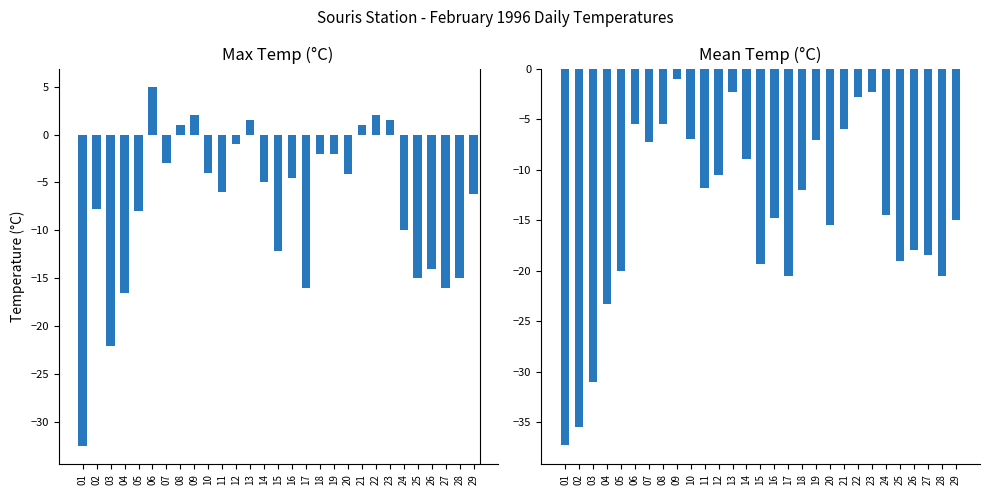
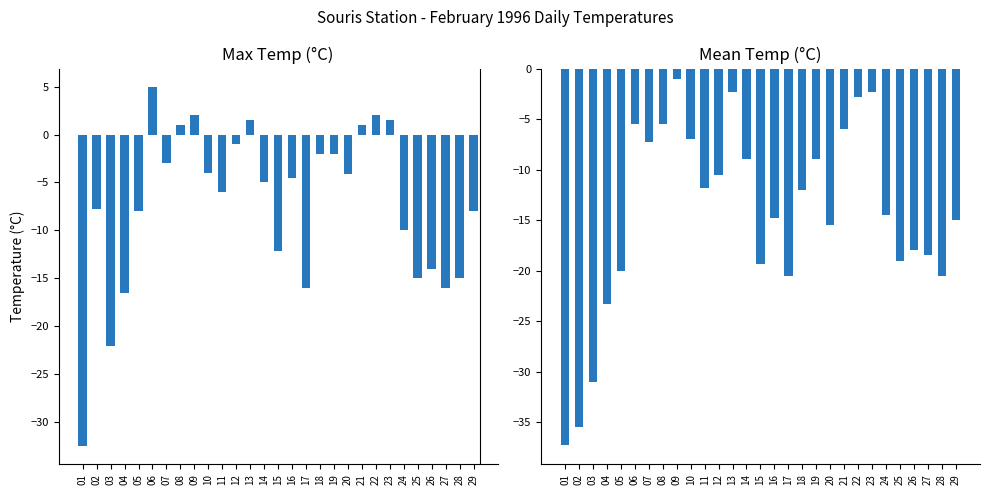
  {
    "Max Temp (°C)": {
      "01": -33,
      "02": -8,
      "03": -22,
      "04": -17,
      "05": -8,
      "06": 5,
      "07": -3,
      "08": 1,
      "09": 2,
      "10": -4,
      "11": -6,
      "12": -1,
      "13": 2,
      "14": -5,
      "15": -12,
      "16": -5,
      "17": -16,
      "18": -2,
      "19": -2,
      "20": -4,
      "21": 1,
      "22": 2,
      "23": 2,
      "24": -10,
      "25": -15,
      "26": -14,
      "27": -16,
      "28": -15,
-     "29": -6
+     "29": -8
    },
    "Mean Temp (°C)": {
      "01": -37.3,
      "02": -35.5,
      "03": -31.0,
      "04": -23.3,
      "05": -20.0,
      "06": -5.5,
      "07": -7.3,
      "08": -5.5,
      "09": -1.0,
      "10": -7.0,
      "11": -11.8,
      "12": -10.5,
      "13": -2.3,
      "14": -9.0,
      "15": -19.3,
      "16": -14.8,
      "17": -20.5,
      "18": -12.0,
-     "19": -7.1,
+     "19": -9.0,
      "20": -15.5,
      "21": -6.0,
      "22": -2.8,
      "23": -2.3,
      "24": -14.5,
      "25": -19.0,
      "26": -18.0,
      "27": -18.5,
      "28": -20.5,
      "29": -15.0
    }
  }
